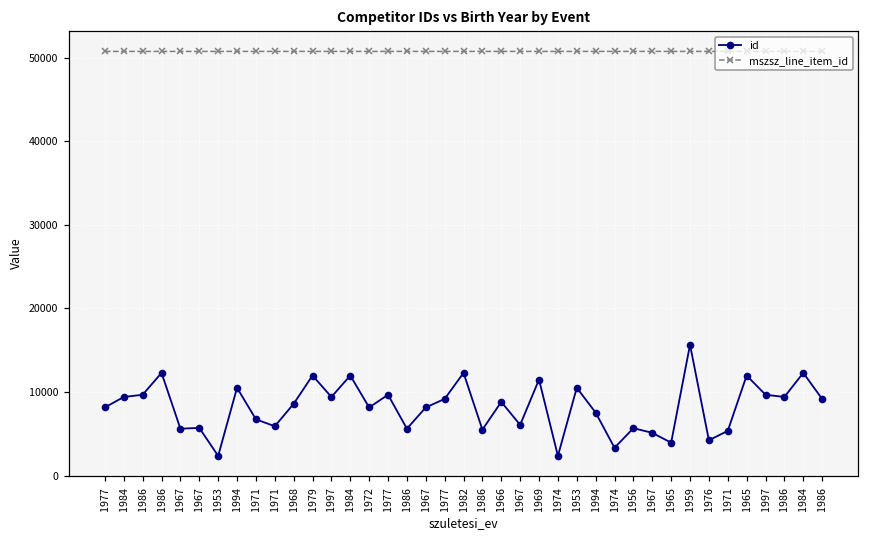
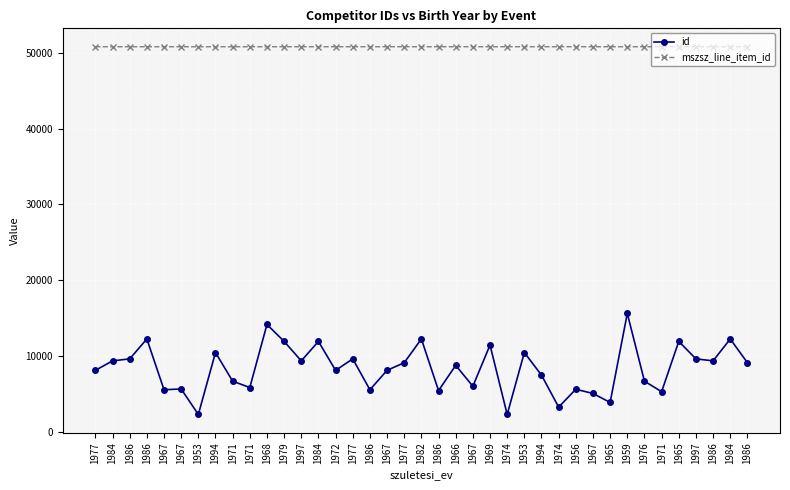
  {
    "id": {
-     "1968": 9000,
+     "1968": 14000,
      "1979": 12000,
      "1972": 8000,
      "1982": 12000,
      "1966": 9000,
      "1969": 11000,
      "1956": 6000,
      "1959": 16000,
-     "1976": 4000
+     "1976": 7000
    },
    "mszsz_line_item_id": {
      "1968": 51000,
      "1979": 51000,
      "1972": 51000,
      "1982": 51000,
      "1966": 51000,
      "1969": 51000,
      "1956": 51000,
      "1959": 51000,
      "1976": 51000
    }
  }
